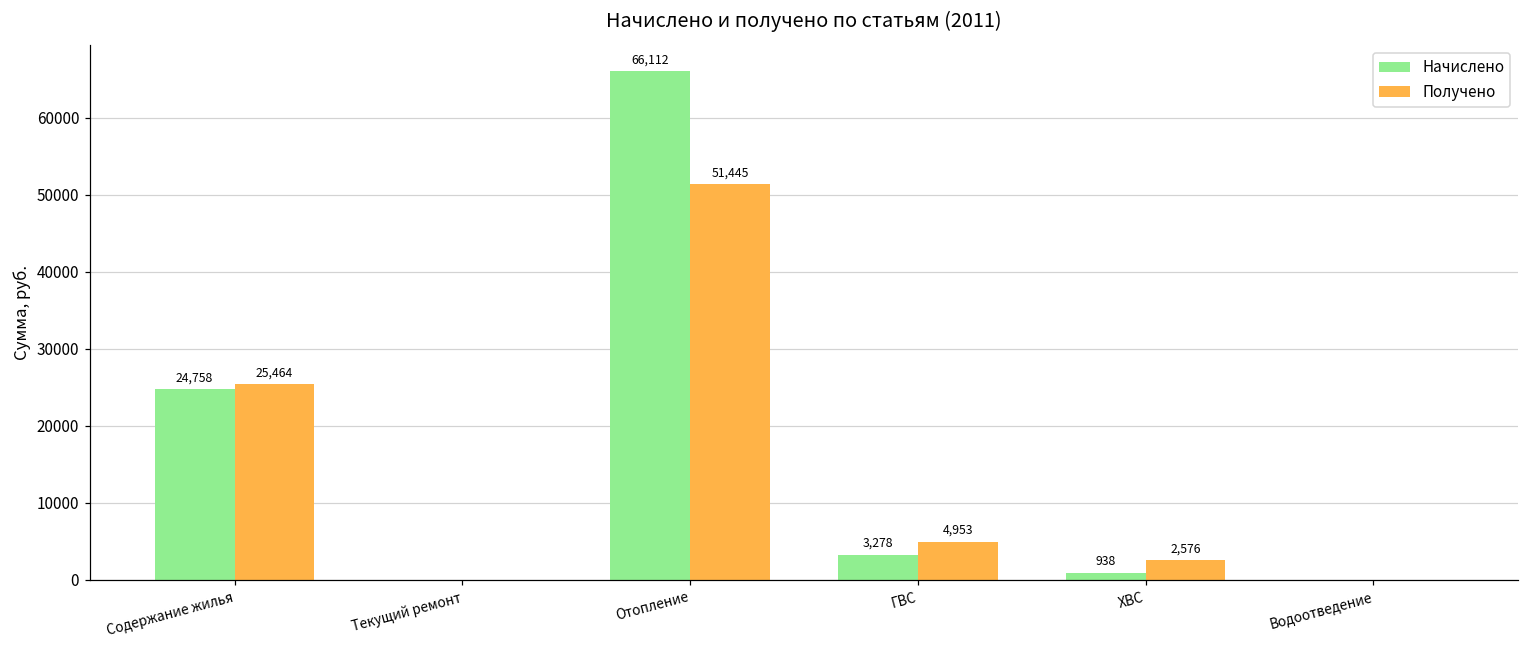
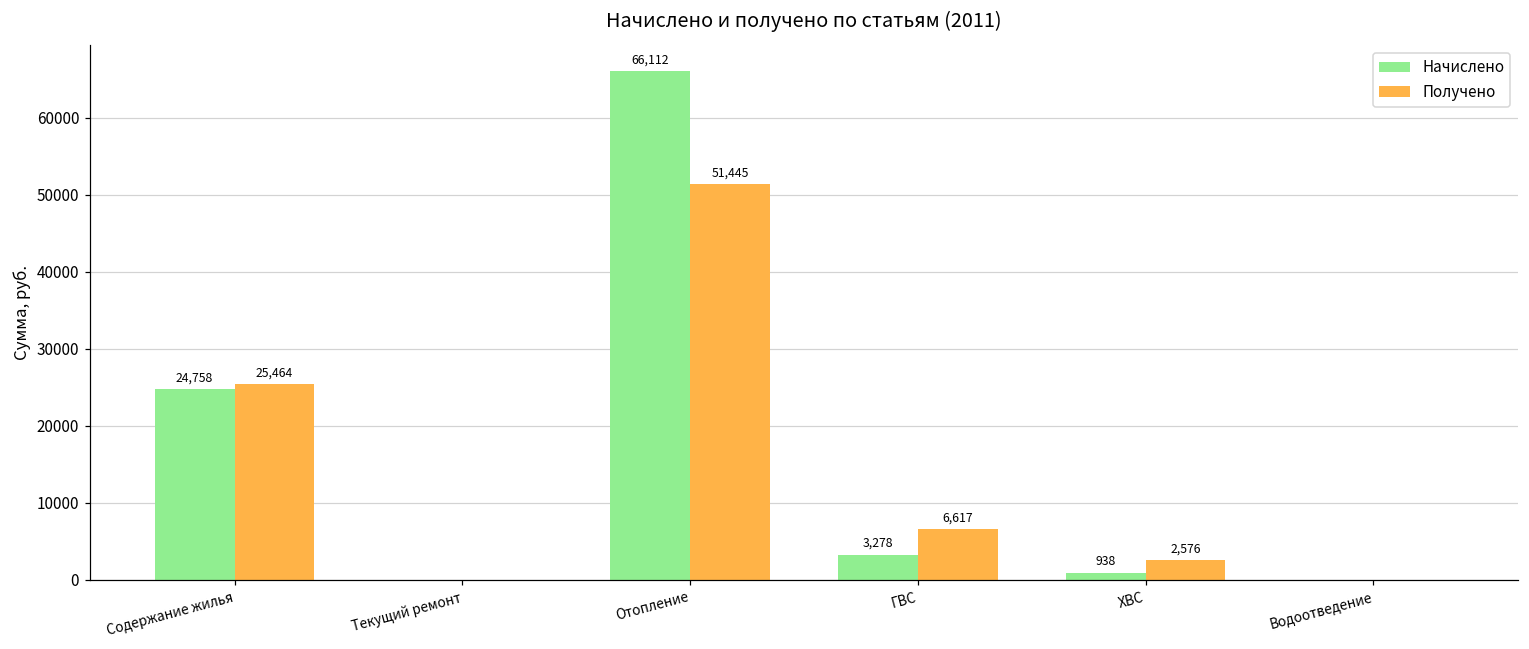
  {
    "Начислено": {
      "Содержание жилья": "24,758",
      "Отопление": "66,112",
      "ГВС": "3,278",
      "ХВС": "938"
    },
    "Получено": {
      "Содержание жилья": "25,464",
      "Отопление": "51,445",
-     "ГВС": "4,953",
+     "ГВС": "6,617",
      "ХВС": "2,576"
    }
  }
